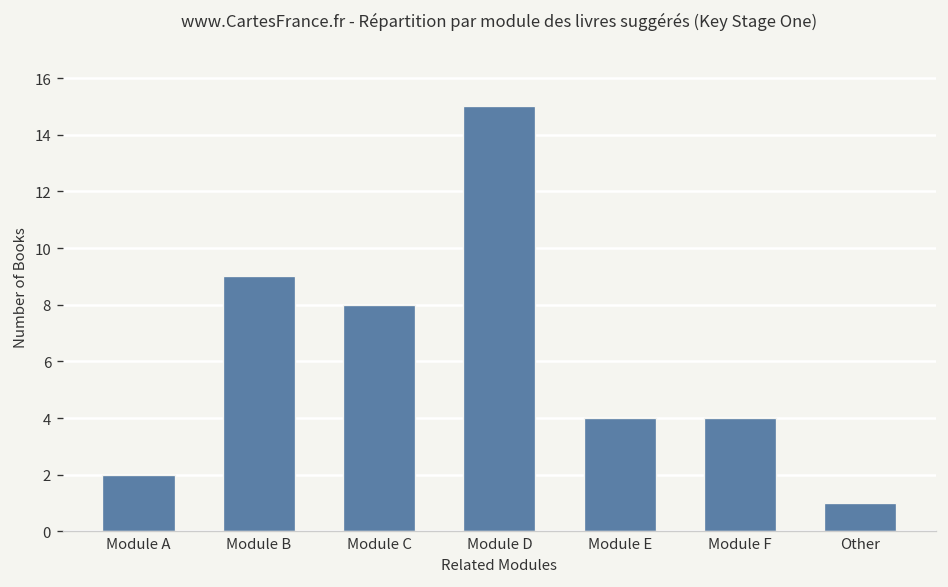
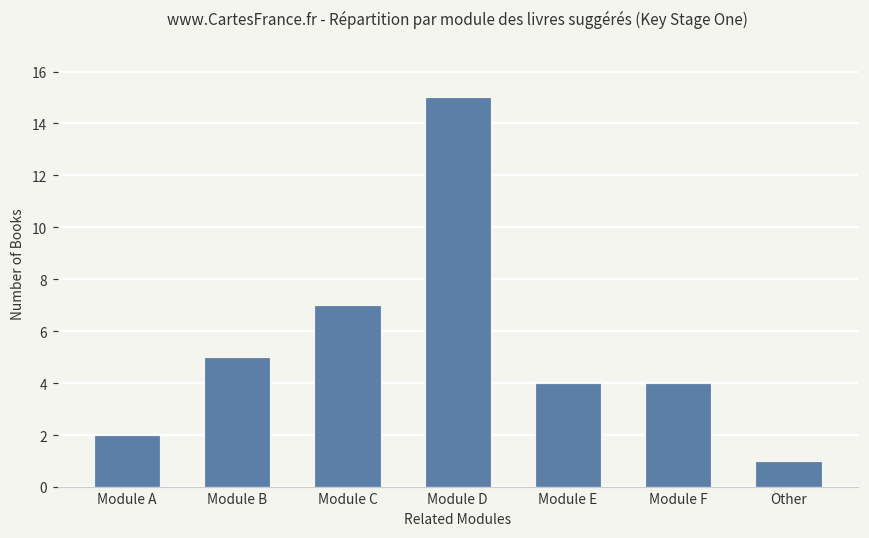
  {
    "Module A": 2,
-   "Module B": 9,
-   "Module C": 8,
+   "Module B": 5,
+   "Module C": 7,
    "Module D": 15,
    "Module E": 4,
    "Module F": 4,
    "Other": 1
  }
